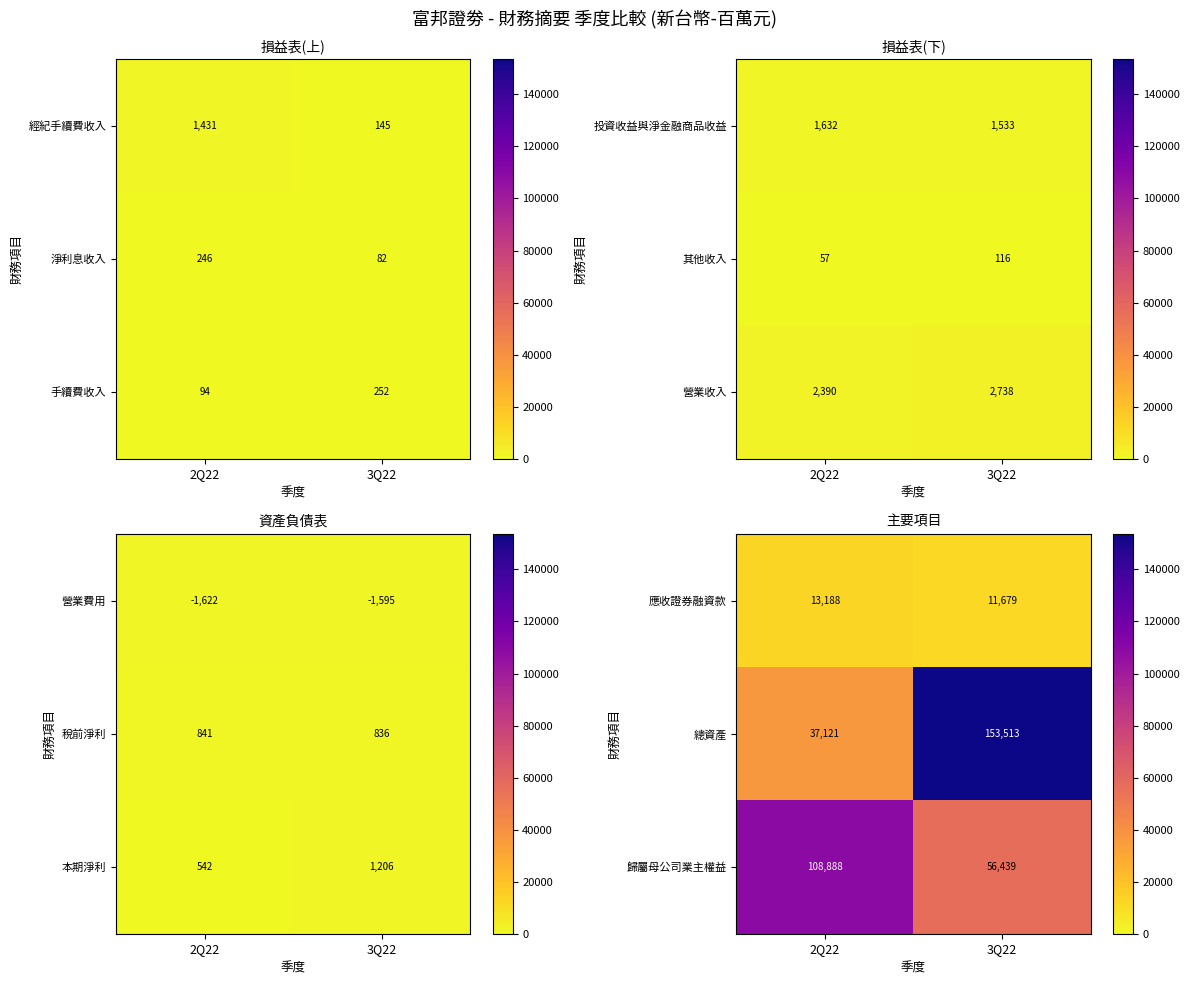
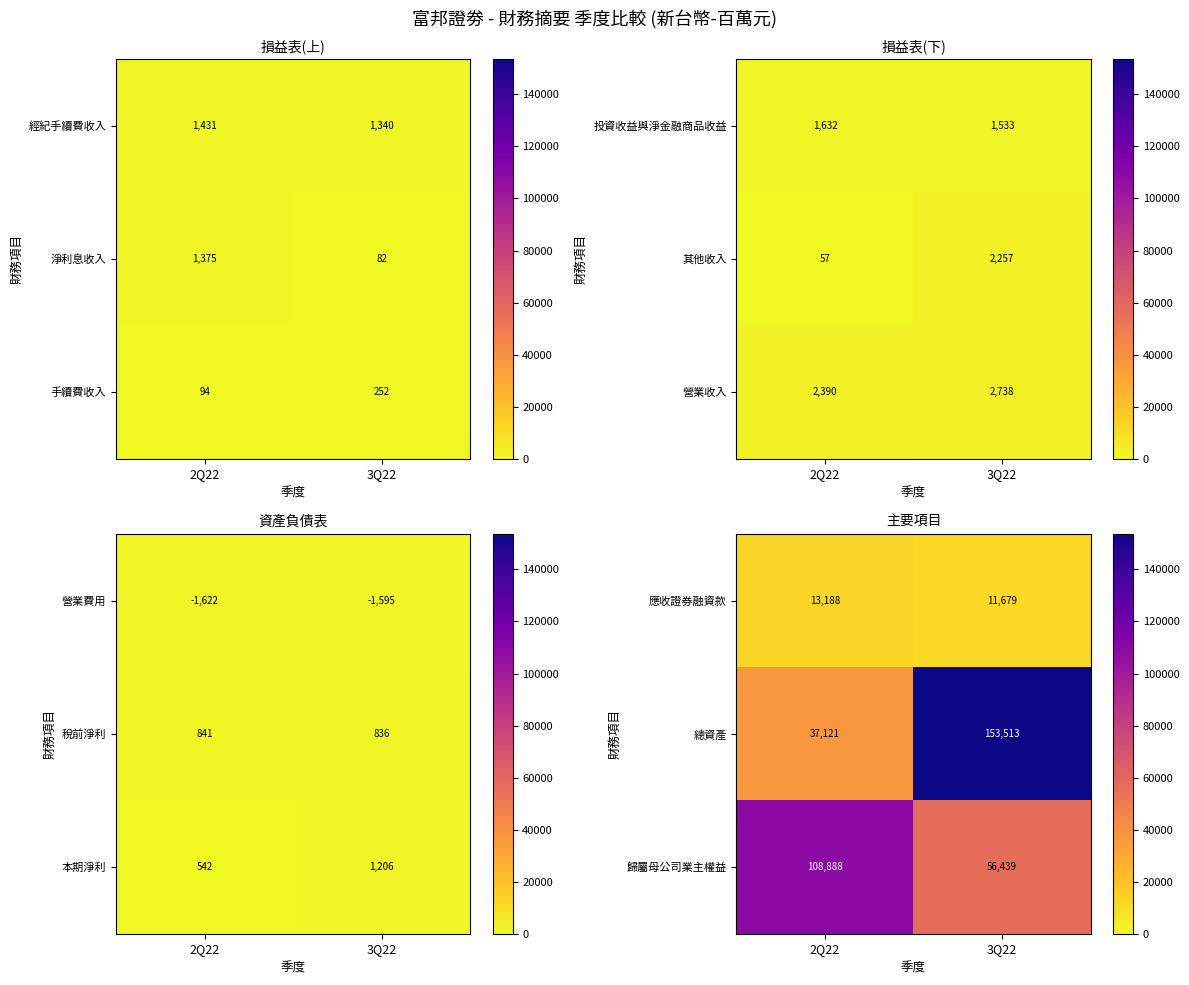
  {
    "損益表(上)": {
      "經紀手續費收入": {
        "2Q22": "1,431",
-       "3Q22": "145"
+       "3Q22": "1,340"
      },
      "淨利息收入": {
-       "2Q22": "246",
+       "2Q22": "1,375",
        "3Q22": "82"
      },
      "手續費收入": {
        "2Q22": "94",
        "3Q22": "252"
      }
    },
    "損益表(下)": {
      "投資收益與淨金融商品收益": {
        "2Q22": "1,632",
        "3Q22": "1,533"
      },
      "其他收入": {
        "2Q22": "57",
-       "3Q22": "116"
+       "3Q22": "2,257"
      },
      "營業收入": {
        "2Q22": "2,390",
        "3Q22": "2,738"
      }
    },
    "資產負債表": {
      "營業費用": {
        "2Q22": "-1,622",
        "3Q22": "-1,595"
      },
      "稅前淨利": {
        "2Q22": "841",
        "3Q22": "836"
      },
      "本期淨利": {
        "2Q22": "542",
        "3Q22": "1,206"
      }
    },
    "主要項目": {
      "應收證券融資款": {
        "2Q22": "13,188",
        "3Q22": "11,679"
      },
      "總資產": {
        "2Q22": "37,121",
        "3Q22": "153,513"
      },
      "歸屬母公司業主權益": {
        "2Q22": "108,888",
        "3Q22": "56,439"
      }
    }
  }
